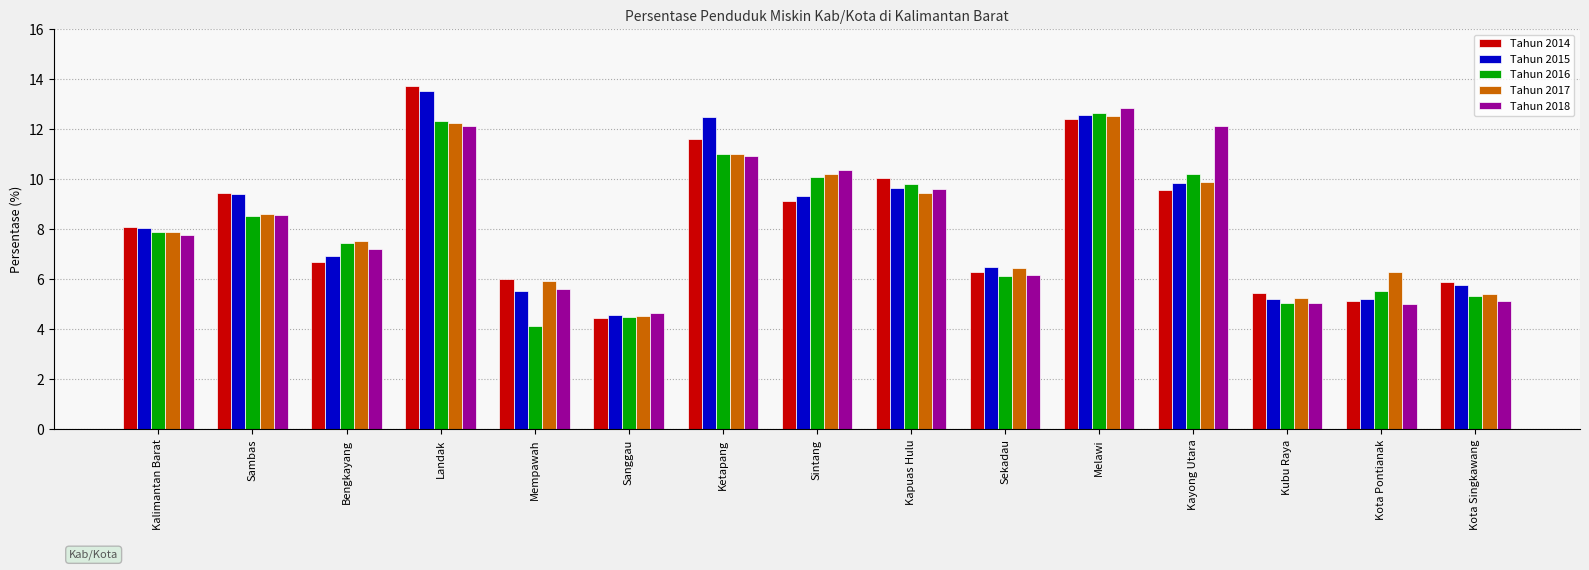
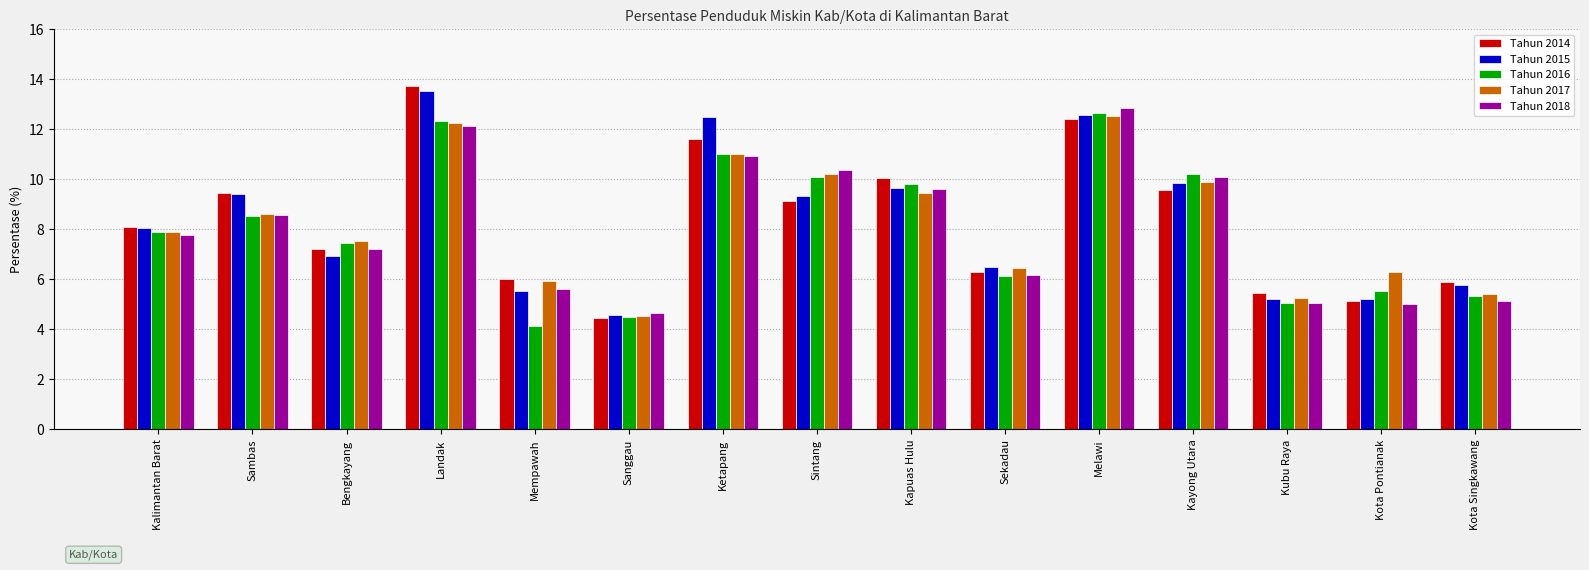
  {
    "Tahun 2014": {
      "Kalimantan Barat": 8.1,
      "Sambas": 9.5,
-     "Bengkayang": 6.7,
+     "Bengkayang": 7.2,
      "Landak": 13.7,
      "Mempawah": 6.0,
      "Sanggau": 4.5,
      "Ketapang": 11.6,
      "Sintang": 9.1,
      "Kapuas Hulu": 10.0,
      "Sekadau": 6.3,
      "Melawi": 12.4,
      "Kayong Utara": 9.6,
      "Kubu Raya": 5.5,
      "Kota Pontianak": 5.2,
      "Kota Singkawang": 5.9
    },
    "Tahun 2015": {
      "Kalimantan Barat": 8.0,
      "Sambas": 9.4,
      "Bengkayang": 6.9,
      "Landak": 13.5,
      "Mempawah": 5.5,
      "Sanggau": 4.6,
      "Ketapang": 12.5,
      "Sintang": 9.3,
      "Kapuas Hulu": 9.7,
      "Sekadau": 6.5,
      "Melawi": 12.6,
      "Kayong Utara": 9.8,
      "Kubu Raya": 5.2,
      "Kota Pontianak": 5.2,
      "Kota Singkawang": 5.8
    },
    "Tahun 2016": {
      "Kalimantan Barat": 7.9,
      "Sambas": 8.5,
      "Bengkayang": 7.5,
      "Landak": 12.3,
      "Mempawah": 4.2,
      "Sanggau": 4.5,
      "Ketapang": 11.0,
      "Sintang": 10.1,
      "Kapuas Hulu": 9.8,
      "Sekadau": 6.1,
      "Melawi": 12.6,
      "Kayong Utara": 10.2,
      "Kubu Raya": 5.0,
      "Kota Pontianak": 5.6,
      "Kota Singkawang": 5.3
    },
    "Tahun 2017": {
      "Kalimantan Barat": 7.9,
      "Sambas": 8.6,
      "Bengkayang": 7.5,
      "Landak": 12.2,
      "Mempawah": 5.9,
      "Sanggau": 4.5,
      "Ketapang": 11.0,
      "Sintang": 10.2,
      "Kapuas Hulu": 9.5,
      "Sekadau": 6.5,
      "Melawi": 12.5,
      "Kayong Utara": 9.9,
      "Kubu Raya": 5.3,
      "Kota Pontianak": 6.3,
      "Kota Singkawang": 5.4
    },
    "Tahun 2018": {
      "Kalimantan Barat": 7.8,
      "Sambas": 8.6,
      "Bengkayang": 7.2,
      "Landak": 12.1,
      "Mempawah": 5.6,
      "Sanggau": 4.7,
      "Ketapang": 10.9,
      "Sintang": 10.4,
      "Kapuas Hulu": 9.6,
      "Sekadau": 6.2,
      "Melawi": 12.8,
-     "Kayong Utara": 12.1,
+     "Kayong Utara": 10.1,
      "Kubu Raya": 5.1,
      "Kota Pontianak": 5.0,
      "Kota Singkawang": 5.1
    }
  }
